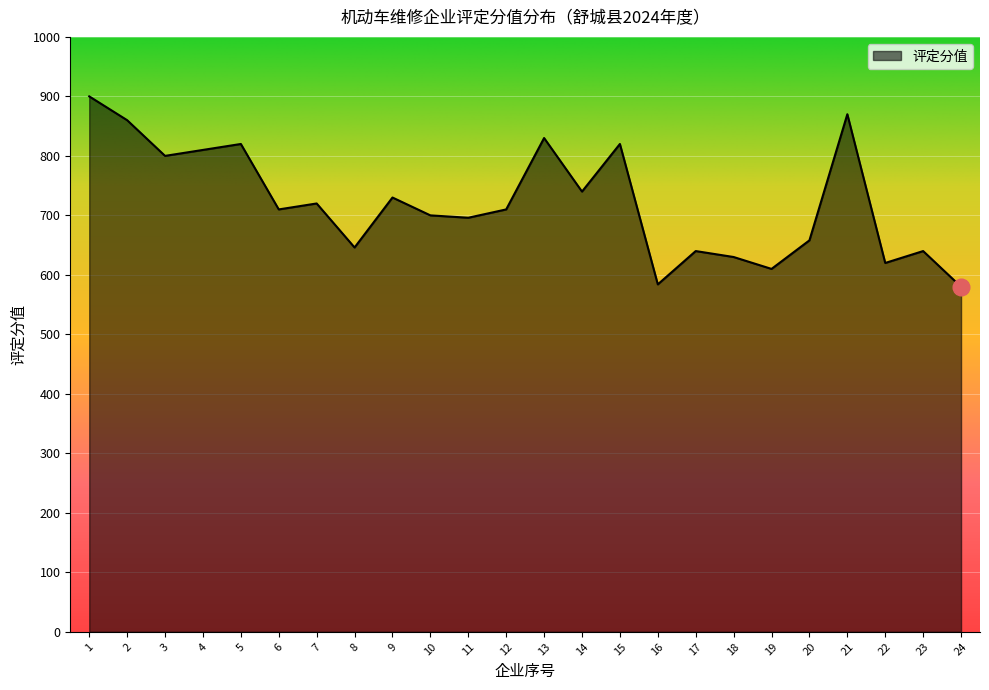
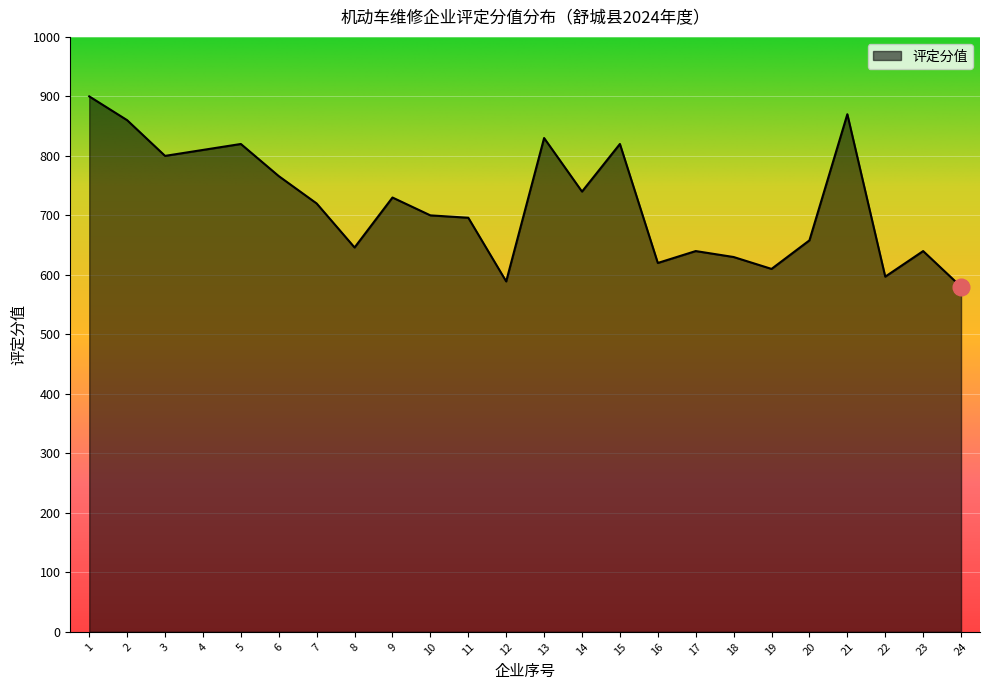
  {
    "评定分值": {
      "1": 900,
      "2": 860,
      "3": 800,
      "4": 810,
      "5": 820,
-     "6": 710,
+     "6": 770,
      "7": 720,
      "8": 650,
      "9": 730,
      "10": 700,
      "11": 700,
-     "12": 710,
+     "12": 590,
      "13": 830,
      "14": 740,
      "15": 820,
-     "16": 580,
+     "16": 620,
      "17": 640,
      "18": 630,
      "19": 610,
      "20": 660,
      "21": 870,
-     "22": 620,
+     "22": 600,
      "23": 640
    }
  }
